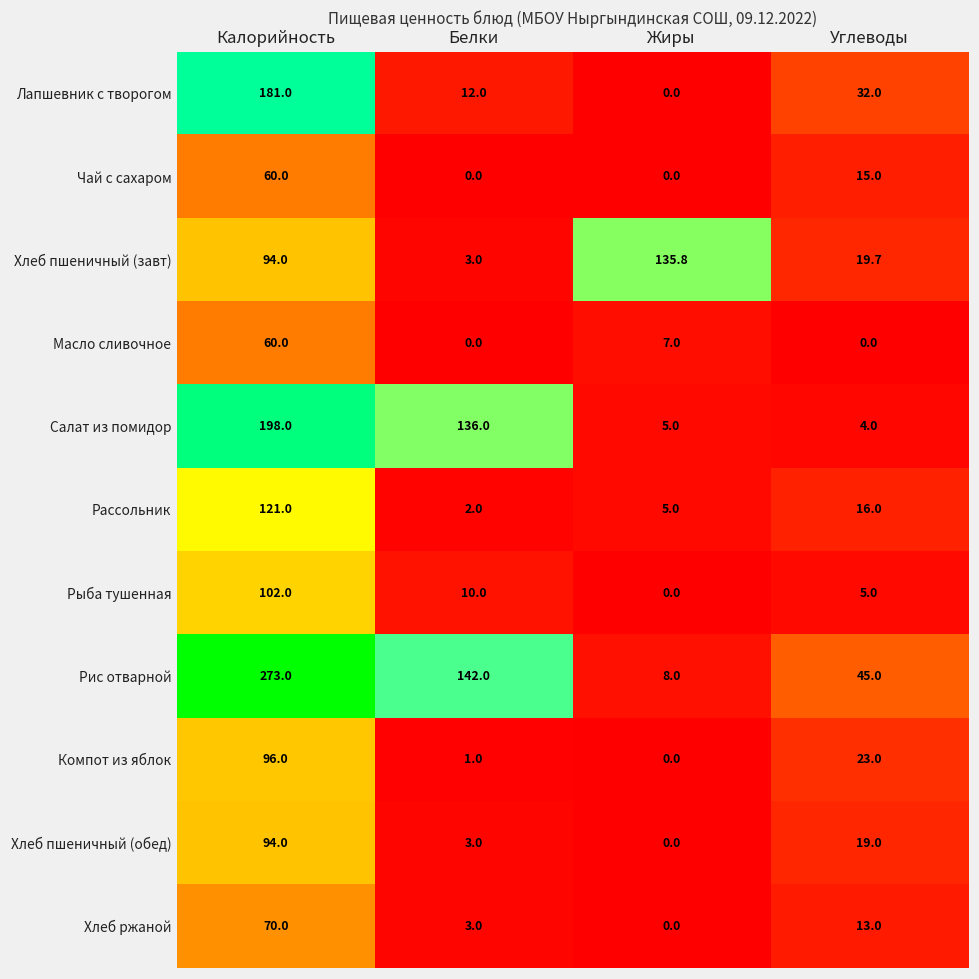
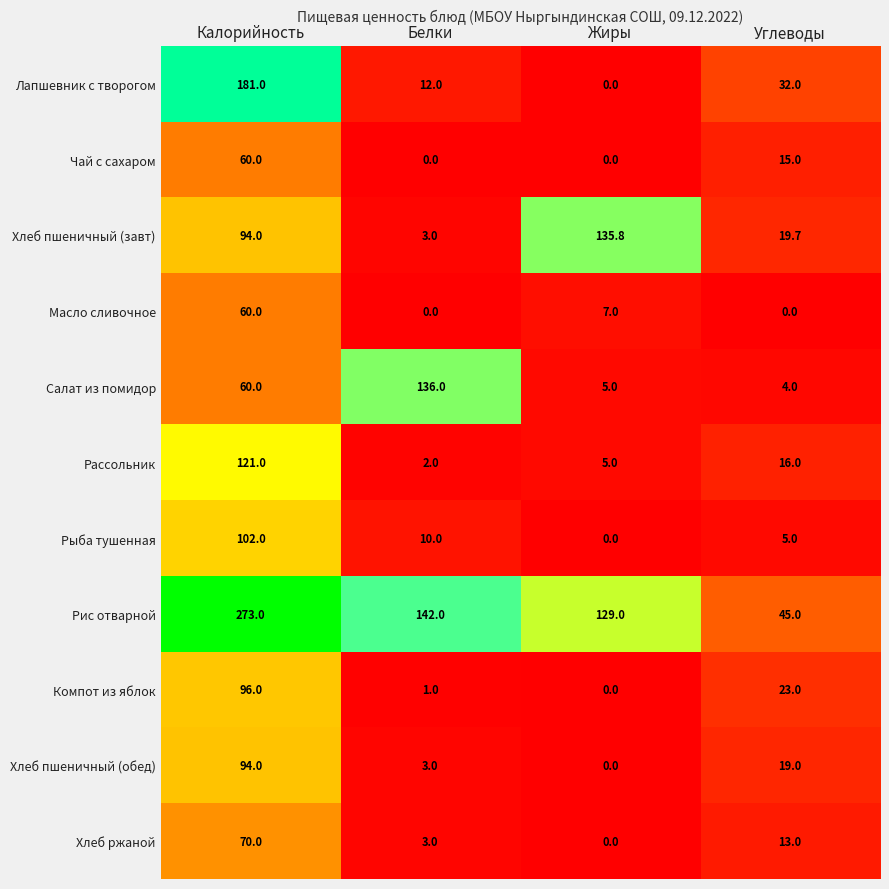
  {
    "Лапшевник с творогом": {
      "Калорийность": 181.0,
      "Белки": 12.0,
      "Жиры": 0.0,
      "Углеводы": 32.0
    },
    "Чай с сахаром": {
      "Калорийность": 60.0,
      "Белки": 0.0,
      "Жиры": 0.0,
      "Углеводы": 15.0
    },
    "Хлеб пшеничный (завт)": {
      "Калорийность": 94.0,
      "Белки": 3.0,
      "Жиры": 135.8,
      "Углеводы": 19.7
    },
    "Масло сливочное": {
      "Калорийность": 60.0,
      "Белки": 0.0,
      "Жиры": 7.0,
      "Углеводы": 0.0
    },
    "Салат из помидор": {
-     "Калорийность": 198.0,
+     "Калорийность": 60.0,
      "Белки": 136.0,
      "Жиры": 5.0,
      "Углеводы": 4.0
    },
    "Рассольник": {
      "Калорийность": 121.0,
      "Белки": 2.0,
      "Жиры": 5.0,
      "Углеводы": 16.0
    },
    "Рыба тушенная": {
      "Калорийность": 102.0,
      "Белки": 10.0,
      "Жиры": 0.0,
      "Углеводы": 5.0
    },
    "Рис отварной": {
      "Калорийность": 273.0,
      "Белки": 142.0,
-     "Жиры": 8.0,
+     "Жиры": 129.0,
      "Углеводы": 45.0
    },
    "Компот из яблок": {
      "Калорийность": 96.0,
      "Белки": 1.0,
      "Жиры": 0.0,
      "Углеводы": 23.0
    },
    "Хлеб пшеничный (обед)": {
      "Калорийность": 94.0,
      "Белки": 3.0,
      "Жиры": 0.0,
      "Углеводы": 19.0
    },
    "Хлеб ржаной": {
      "Калорийность": 70.0,
      "Белки": 3.0,
      "Жиры": 0.0,
      "Углеводы": 13.0
    }
  }
